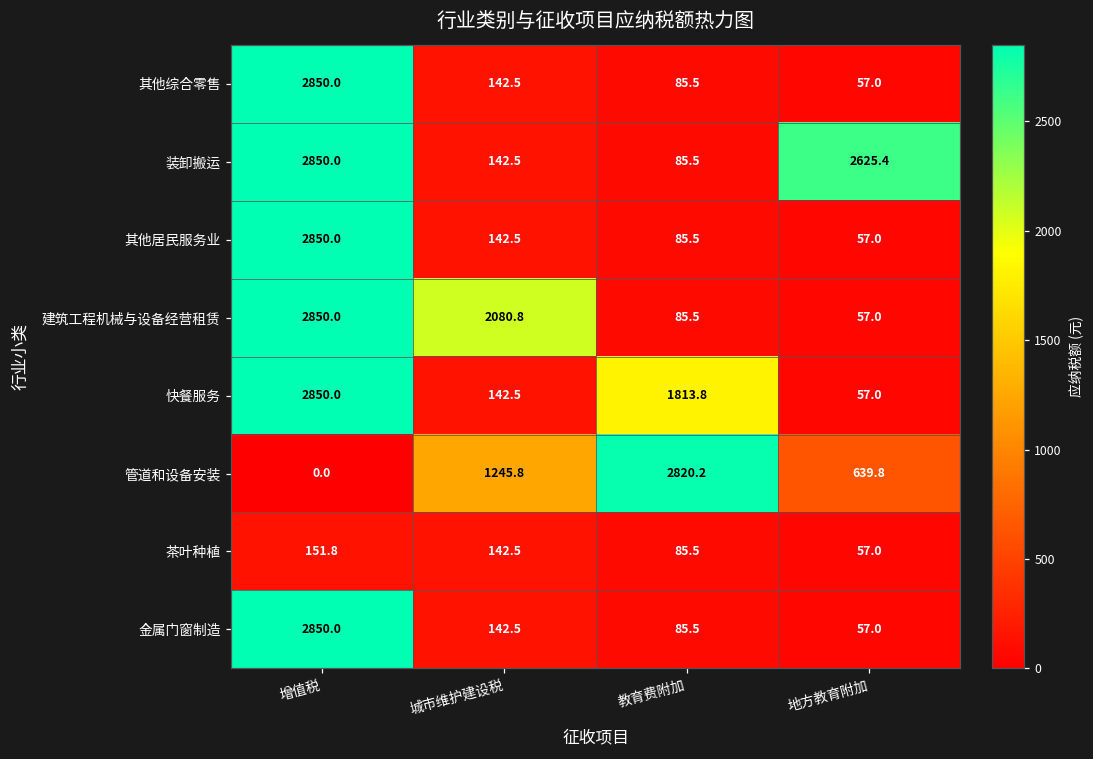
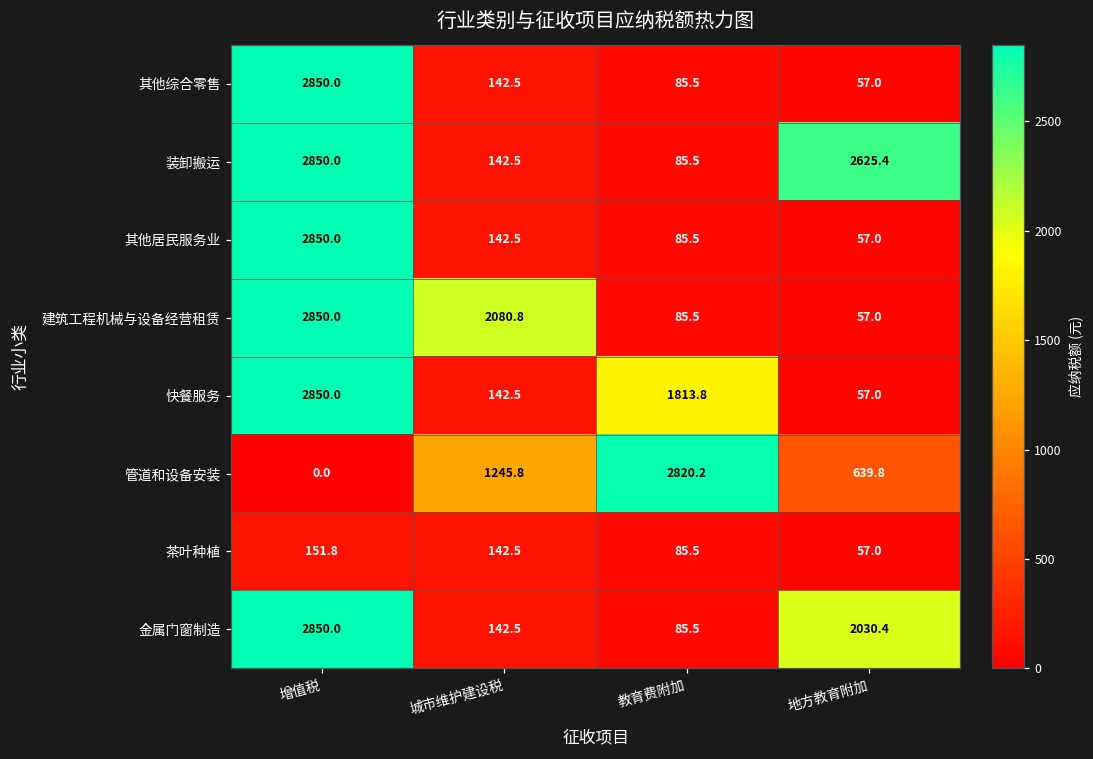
  {
    "其他综合零售": {
      "增值税": 2850.0,
      "城市维护建设税": 142.5,
      "教育费附加": 85.5,
      "地方教育附加": 57.0
    },
    "装卸搬运": {
      "增值税": 2850.0,
      "城市维护建设税": 142.5,
      "教育费附加": 85.5,
      "地方教育附加": 2625.4
    },
    "其他居民服务业": {
      "增值税": 2850.0,
      "城市维护建设税": 142.5,
      "教育费附加": 85.5,
      "地方教育附加": 57.0
    },
    "建筑工程机械与设备经营租赁": {
      "增值税": 2850.0,
      "城市维护建设税": 2080.8,
      "教育费附加": 85.5,
      "地方教育附加": 57.0
    },
    "快餐服务": {
      "增值税": 2850.0,
      "城市维护建设税": 142.5,
      "教育费附加": 1813.8,
      "地方教育附加": 57.0
    },
    "管道和设备安装": {
      "增值税": 0.0,
      "城市维护建设税": 1245.8,
      "教育费附加": 2820.2,
      "地方教育附加": 639.8
    },
    "茶叶种植": {
      "增值税": 151.8,
      "城市维护建设税": 142.5,
      "教育费附加": 85.5,
      "地方教育附加": 57.0
    },
    "金属门窗制造": {
      "增值税": 2850.0,
      "城市维护建设税": 142.5,
      "教育费附加": 85.5,
-     "地方教育附加": 57.0
+     "地方教育附加": 2030.4
    }
  }
